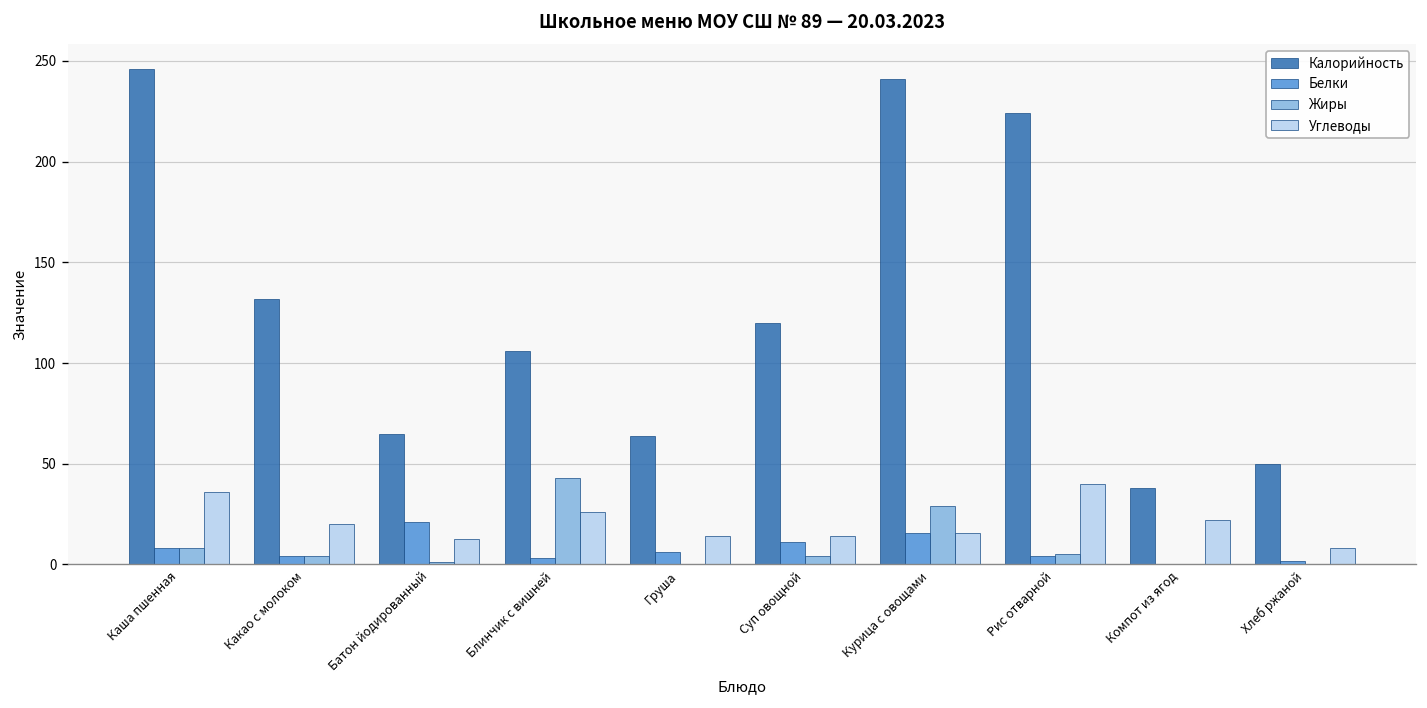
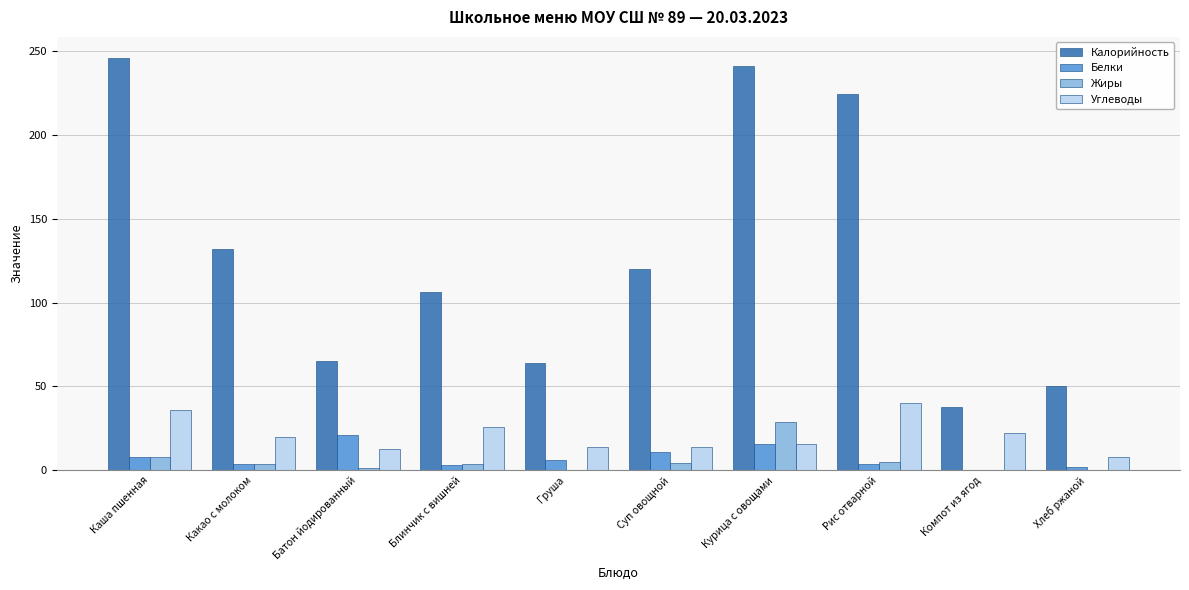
  {
    "Калорийность": {
      "Каша пшенная": 246,
      "Какао с молоком": 132,
      "Батон йодированный": 65,
      "Блинчик с вишней": 106,
      "Груша": 64,
      "Суп овощной": 120,
      "Курица с овощами": 241,
      "Рис отварной": 224,
      "Компот из ягод": 38,
      "Хлеб ржаной": 50
    },
    "Белки": {
      "Каша пшенная": 8,
      "Какао с молоком": 4,
      "Батон йодированный": 21,
      "Блинчик с вишней": 3,
      "Груша": 6,
      "Суп овощной": 11,
      "Курица с овощами": 16,
      "Рис отварной": 4,
      "Компот из ягод": 0,
      "Хлеб ржаной": 2
    },
    "Жиры": {
      "Каша пшенная": 8,
      "Какао с молоком": 4,
-     "Блинчик с вишней": 43,
+     "Блинчик с вишней": 4,
      "Груша": 0,
      "Суп овощной": 4,
      "Курица с овощами": 29,
      "Рис отварной": 5,
      "Компот из ягод": 0,
      "Хлеб ржаной": 0
    },
    "Углеводы": {
      "Каша пшенная": 36,
      "Какао с молоком": 20,
      "Батон йодированный": 13,
      "Блинчик с вишней": 26,
      "Груша": 14,
      "Суп овощной": 14,
      "Курица с овощами": 16,
      "Рис отварной": 40,
      "Компот из ягод": 22,
      "Хлеб ржаной": 8
    }
  }
